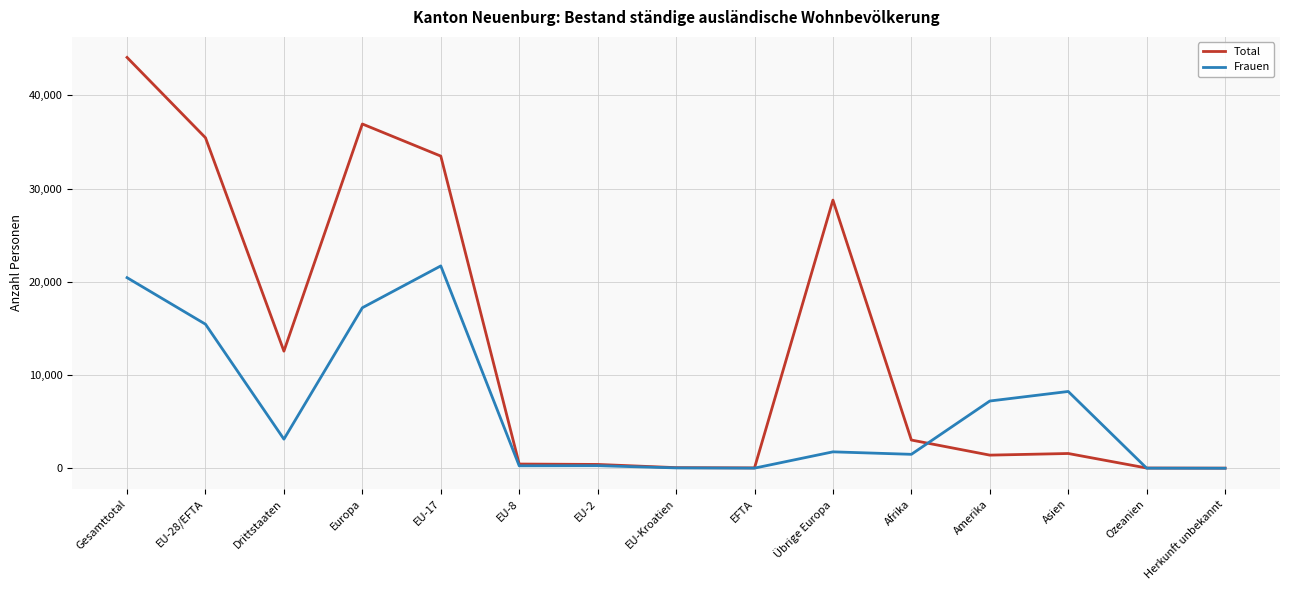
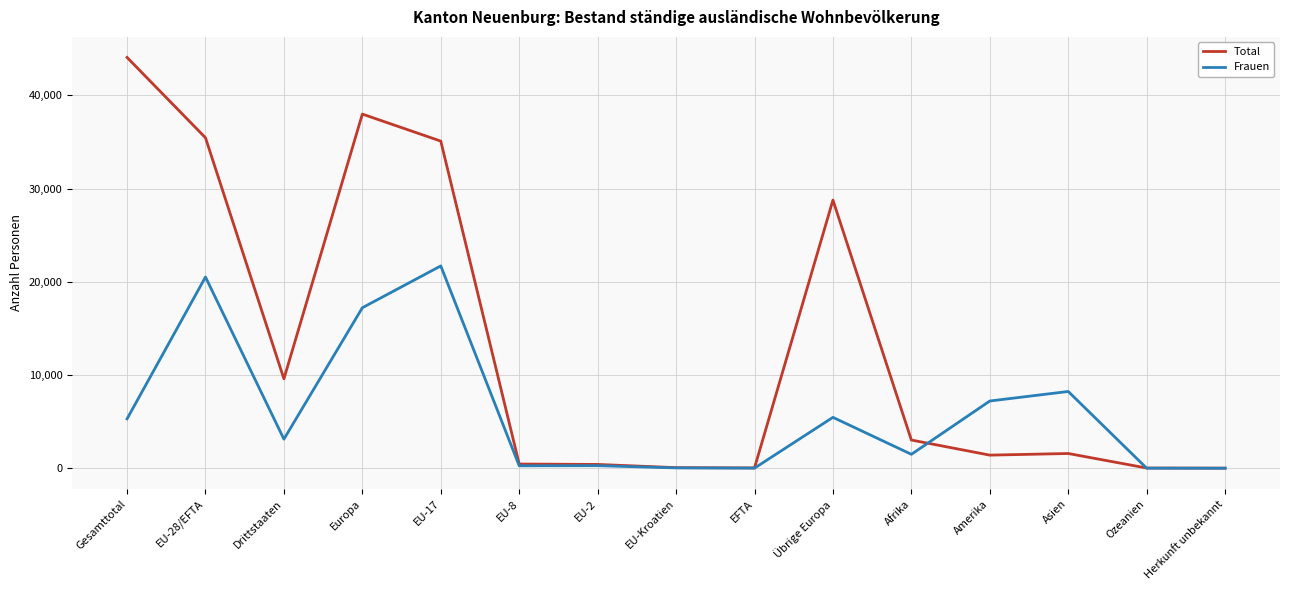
  {
    "Total": {
      "Gesamttotal": "44,000",
      "EU-28/EFTA": "35,000",
-     "Drittstaaten": "13,000",
-     "Europa": "37,000",
-     "EU-17": "33,000",
+     "Drittstaaten": "10,000",
+     "Europa": "38,000",
+     "EU-17": "35,000",
      "Übrige Europa": "29,000",
      "Afrika": "3,000",
      "Amerika": "1,000",
      "Asien": "2,000"
    },
    "Frauen": {
-     "Gesamttotal": "20,000",
-     "EU-28/EFTA": "15,000",
+     "Gesamttotal": "5,000",
+     "EU-28/EFTA": "21,000",
      "Drittstaaten": "3,000",
      "Europa": "17,000",
      "EU-17": "22,000",
-     "Übrige Europa": "2,000",
+     "Übrige Europa": "5,000",
      "Afrika": "1,000",
      "Amerika": "7,000",
      "Asien": "8,000"
    }
  }
